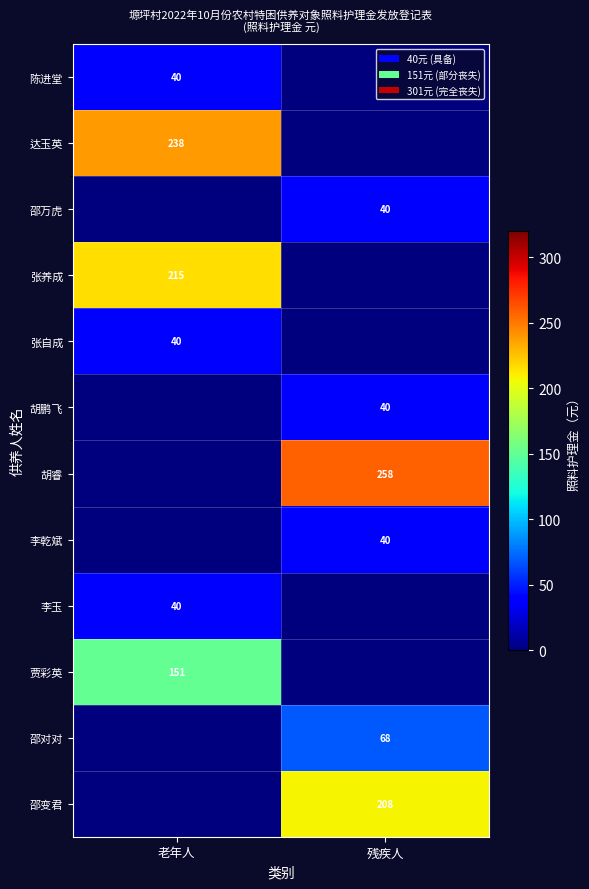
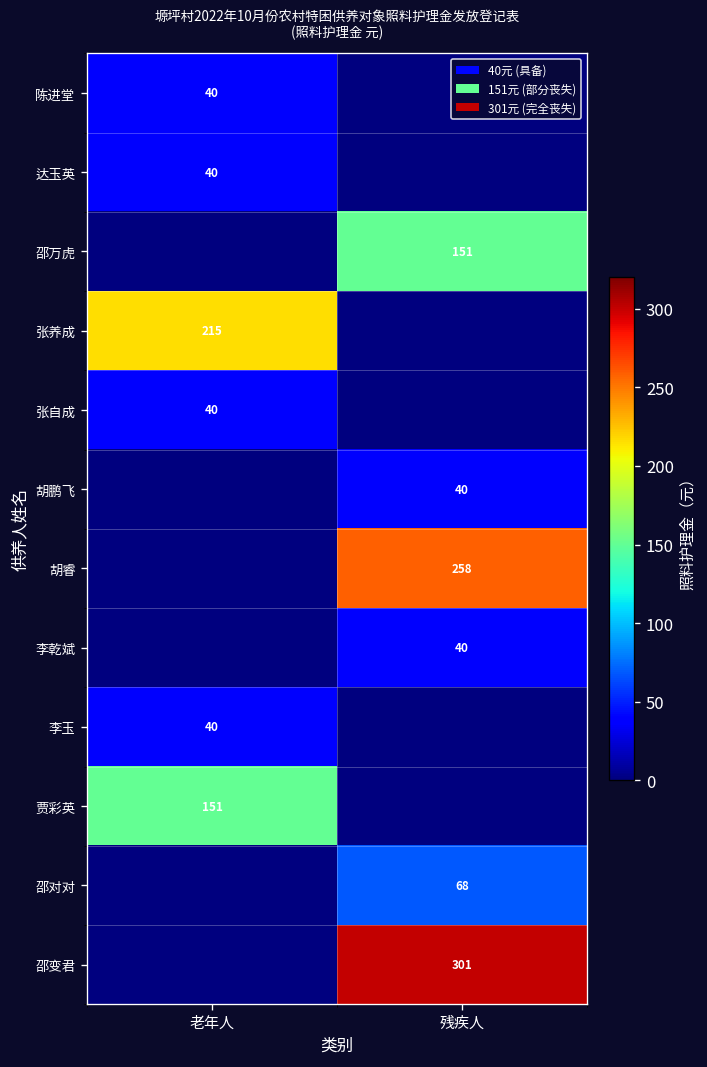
  {
    "陈进堂": {
      "老年人": 40
    },
    "达玉英": {
-     "老年人": 238
+     "老年人": 40
    },
    "邵万虎": {
-     "残疾人": 40
+     "残疾人": 151
    },
    "张养成": {
      "老年人": 215
    },
    "张自成": {
      "老年人": 40
    },
    "胡鹏飞": {
      "残疾人": 40
    },
    "胡睿": {
      "残疾人": 258
    },
    "李乾斌": {
      "残疾人": 40
    },
    "李玉": {
      "老年人": 40
    },
    "贾彩英": {
      "老年人": 151
    },
    "邵对对": {
      "残疾人": 68
    },
    "邵变君": {
-     "残疾人": 208
+     "残疾人": 301
    }
  }
